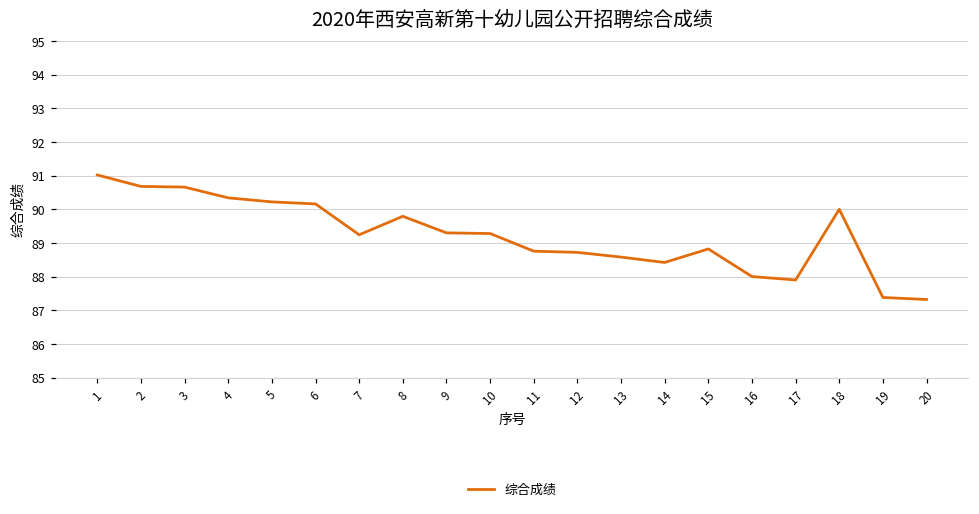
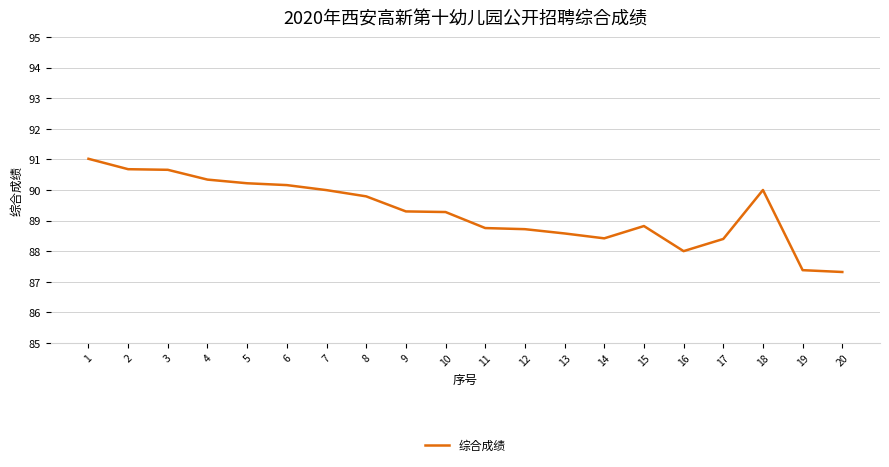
  {
    "1": 91.0,
    "2": 90.7,
    "3": 90.7,
    "4": 90.3,
    "5": 90.2,
    "6": 90.2,
-   "7": 89.2,
+   "7": 90.0,
    "8": 89.8,
    "9": 89.3,
    "10": 89.3,
    "11": 88.8,
    "12": 88.7,
    "13": 88.6,
    "14": 88.4,
    "15": 88.8,
    "16": 88.0,
-   "17": 87.9,
+   "17": 88.4,
    "18": 90.0,
    "19": 87.4,
    "20": 87.3
  }
